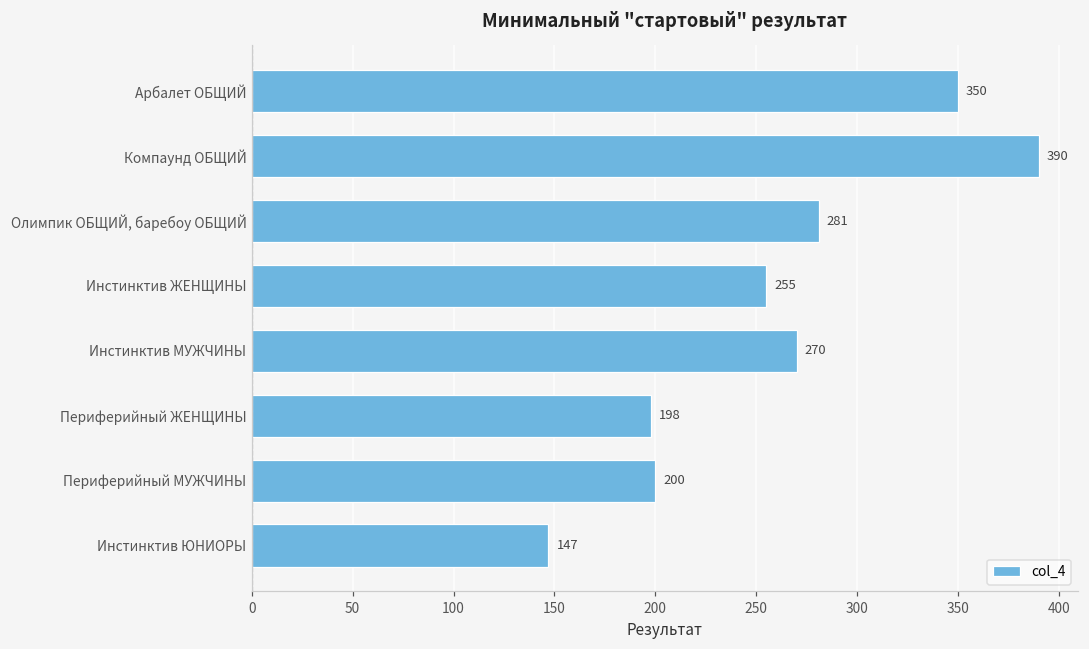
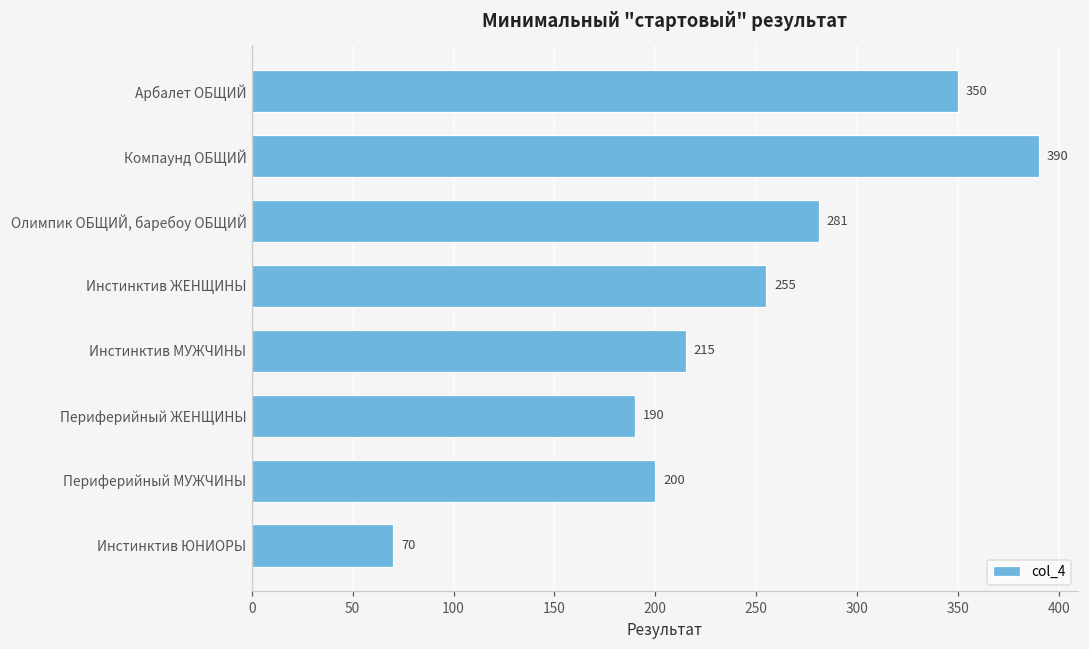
  {
    "Арбалет ОБЩИЙ": 350,
    "Компаунд ОБЩИЙ": 390,
    "Олимпик ОБЩИЙ, баребоу ОБЩИЙ": 281,
    "Инстинктив ЖЕНЩИНЫ": 255,
-   "Инстинктив МУЖЧИНЫ": 270,
-   "Периферийный ЖЕНЩИНЫ": 198,
+   "Инстинктив МУЖЧИНЫ": 215,
+   "Периферийный ЖЕНЩИНЫ": 190,
    "Периферийный МУЖЧИНЫ": 200,
-   "Инстинктив ЮНИОРЫ": 147
+   "Инстинктив ЮНИОРЫ": 70
  }
